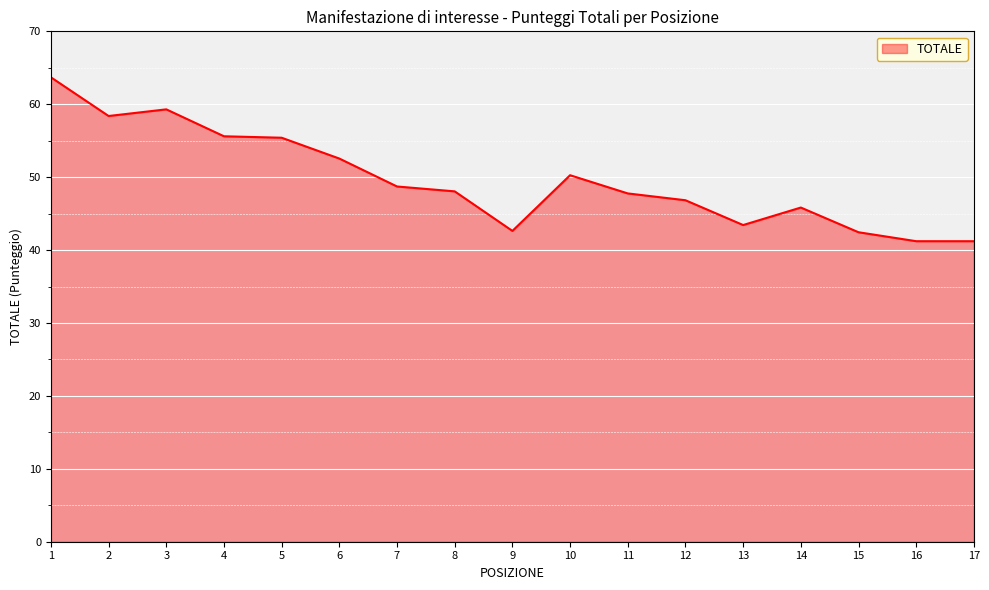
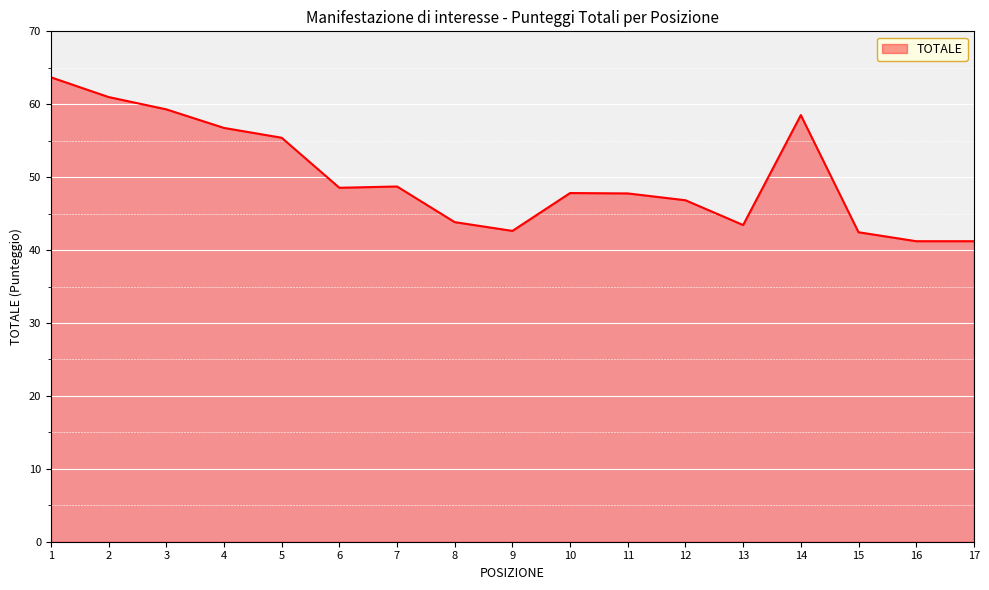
  {
    "1": 64,
-   "2": 58,
+   "2": 61,
    "3": 59,
-   "4": 56,
+   "4": 57,
    "5": 55,
-   "6": 53,
+   "6": 49,
    "7": 49,
-   "8": 48,
+   "8": 44,
    "9": 43,
-   "10": 50,
+   "10": 48,
    "11": 48,
    "12": 47,
    "13": 43,
-   "14": 46,
+   "14": 59,
    "15": 42,
    "16": 41,
    "17": 41
  }
